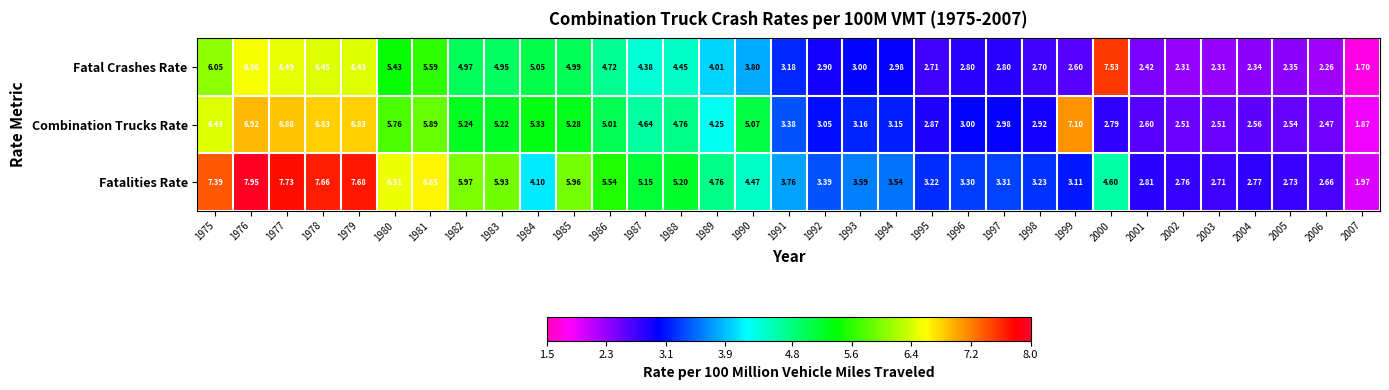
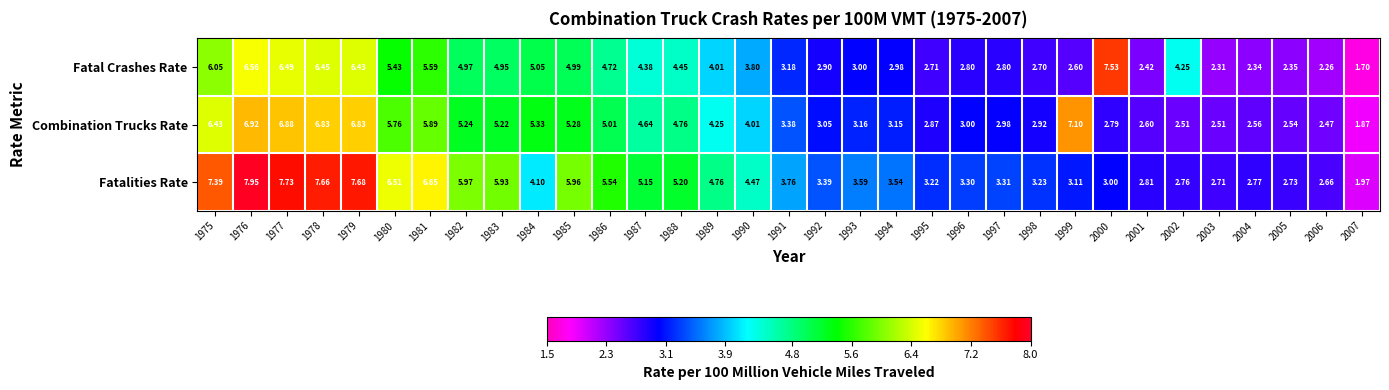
  {
    "Fatal Crashes Rate": {
      "1975": 6.05,
      "1976": 6.56,
      "1977": 6.49,
      "1978": 6.45,
      "1979": 6.43,
      "1980": 5.43,
      "1981": 5.59,
      "1982": 4.97,
      "1983": 4.95,
      "1984": 5.05,
      "1985": 4.99,
      "1986": 4.72,
      "1987": 4.38,
      "1988": 4.45,
      "1989": 4.01,
      "1990": 3.80,
      "1991": 3.18,
      "1992": 2.90,
      "1993": 3.00,
      "1994": 2.98,
      "1995": 2.71,
      "1996": 2.80,
      "1997": 2.80,
      "1998": 2.70,
      "1999": 2.60,
      "2000": 7.53,
      "2001": 2.42,
-     "2002": 2.31,
+     "2002": 4.25,
      "2003": 2.31,
      "2004": 2.34,
      "2005": 2.35,
      "2006": 2.26,
      "2007": 1.70
    },
    "Combination Trucks Rate": {
      "1975": 6.43,
      "1976": 6.92,
      "1977": 6.88,
      "1978": 6.83,
      "1979": 6.83,
      "1980": 5.76,
      "1981": 5.89,
      "1982": 5.24,
      "1983": 5.22,
      "1984": 5.33,
      "1985": 5.28,
      "1986": 5.01,
      "1987": 4.64,
      "1988": 4.76,
      "1989": 4.25,
-     "1990": 5.07,
+     "1990": 4.01,
      "1991": 3.38,
      "1992": 3.05,
      "1993": 3.16,
      "1994": 3.15,
      "1995": 2.87,
      "1996": 3.00,
      "1997": 2.98,
      "1998": 2.92,
      "1999": 7.10,
      "2000": 2.79,
      "2001": 2.60,
      "2002": 2.51,
      "2003": 2.51,
      "2004": 2.56,
      "2005": 2.54,
      "2006": 2.47,
      "2007": 1.87
    },
    "Fatalities Rate": {
      "1975": 7.39,
      "1976": 7.95,
      "1977": 7.73,
      "1978": 7.66,
      "1979": 7.68,
      "1980": 6.51,
      "1981": 6.65,
      "1982": 5.97,
      "1983": 5.93,
      "1984": 4.10,
      "1985": 5.96,
      "1986": 5.54,
      "1987": 5.15,
      "1988": 5.20,
      "1989": 4.76,
      "1990": 4.47,
      "1991": 3.76,
      "1992": 3.39,
      "1993": 3.59,
      "1994": 3.54,
      "1995": 3.22,
      "1996": 3.30,
      "1997": 3.31,
      "1998": 3.23,
      "1999": 3.11,
-     "2000": 4.60,
+     "2000": 3.00,
      "2001": 2.81,
      "2002": 2.76,
      "2003": 2.71,
      "2004": 2.77,
      "2005": 2.73,
      "2006": 2.66,
      "2007": 1.97
    }
  }
